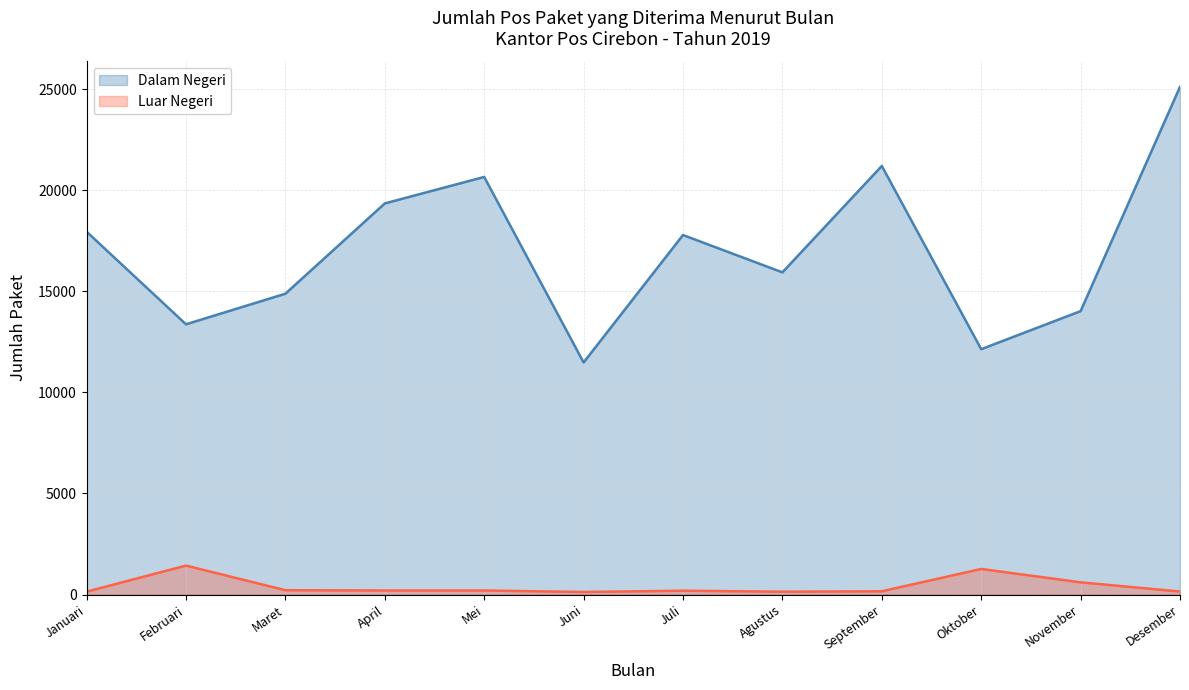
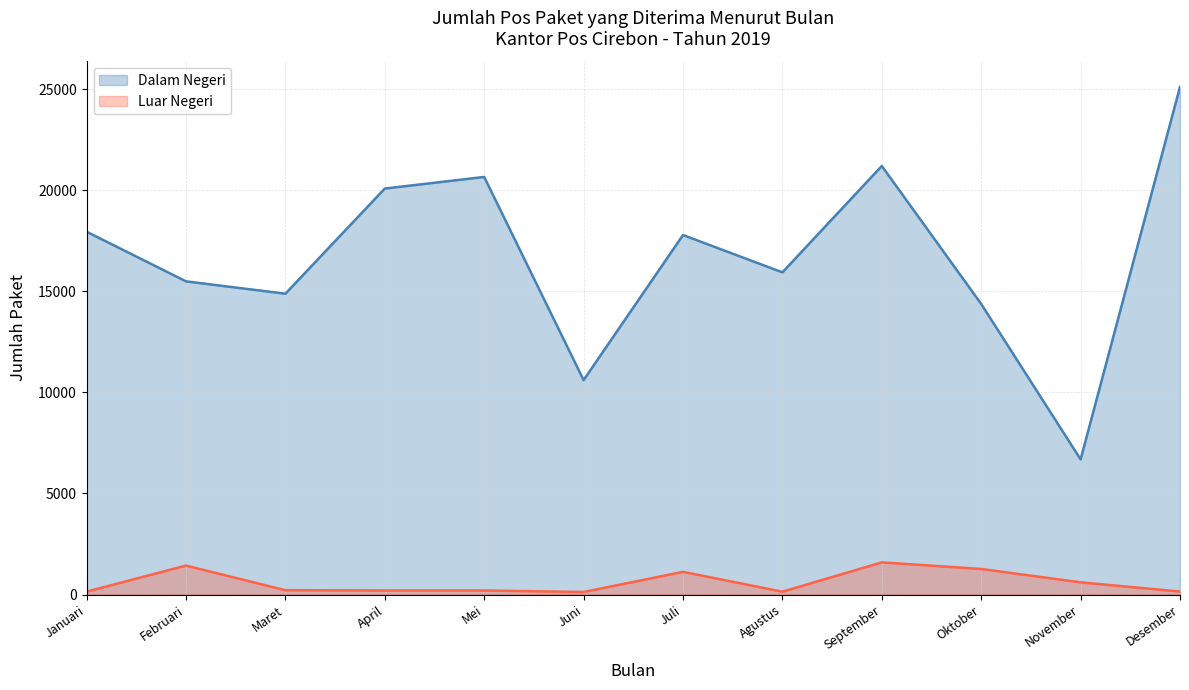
  {
    "Dalam Negeri": {
      "Januari": 18000,
-     "Februari": 13400,
+     "Februari": 15500,
      "Maret": 14900,
-     "April": 19400,
+     "April": 20100,
      "Mei": 20700,
-     "Juni": 11500,
+     "Juni": 10600,
      "Juli": 17800,
      "Agustus": 15900,
      "September": 21200,
-     "Oktober": 12100,
-     "November": 14000,
+     "Oktober": 14400,
+     "November": 6700,
      "Desember": 25100
    },
    "Luar Negeri": {
      "Januari": 100,
      "Februari": 1400,
      "Maret": 200,
      "April": 200,
      "Mei": 200,
      "Juni": 100,
-     "Juli": 200,
+     "Juli": 1100,
      "Agustus": 100,
-     "September": 200,
+     "September": 1600,
      "Oktober": 1300,
      "November": 600,
      "Desember": 100
    }
  }
